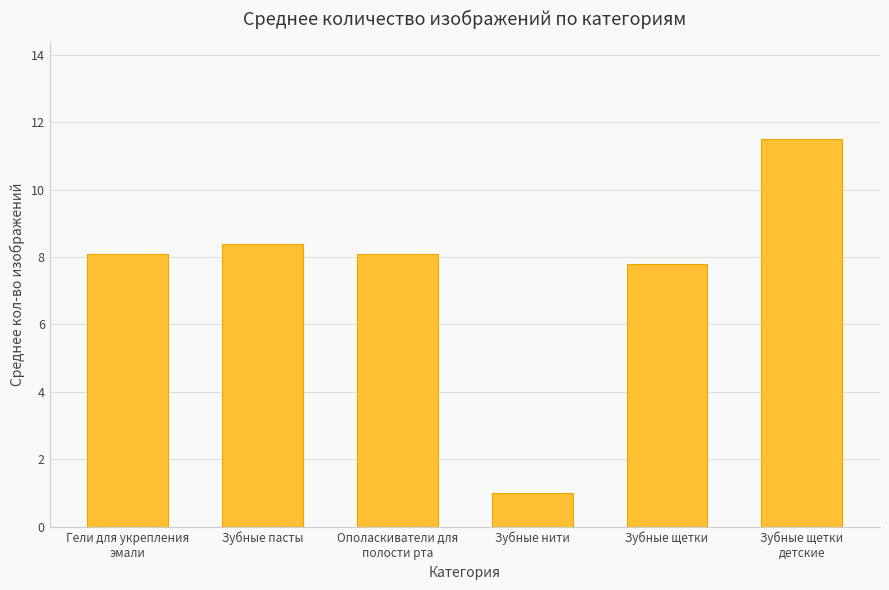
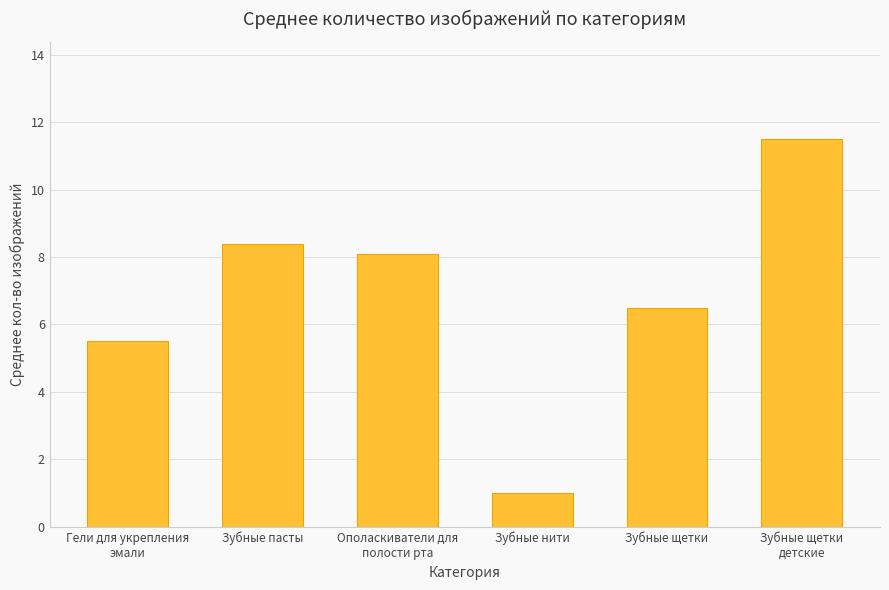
  {
-   "Гели для укрепления эмали": 8.1,
+   "Гели для укрепления эмали": 5.5,
    "Зубные пасты": 8.4,
    "Ополаскиватели для полости рта": 8.1,
    "Зубные нити": 1.0,
-   "Зубные щетки": 7.8,
+   "Зубные щетки": 6.5,
    "Зубные щетки детские": 11.5
  }
